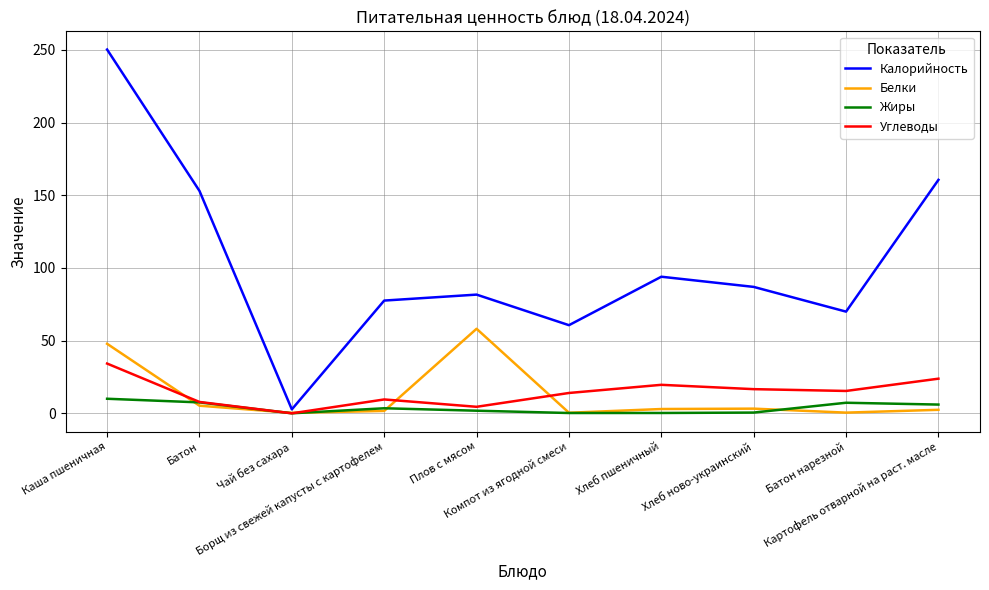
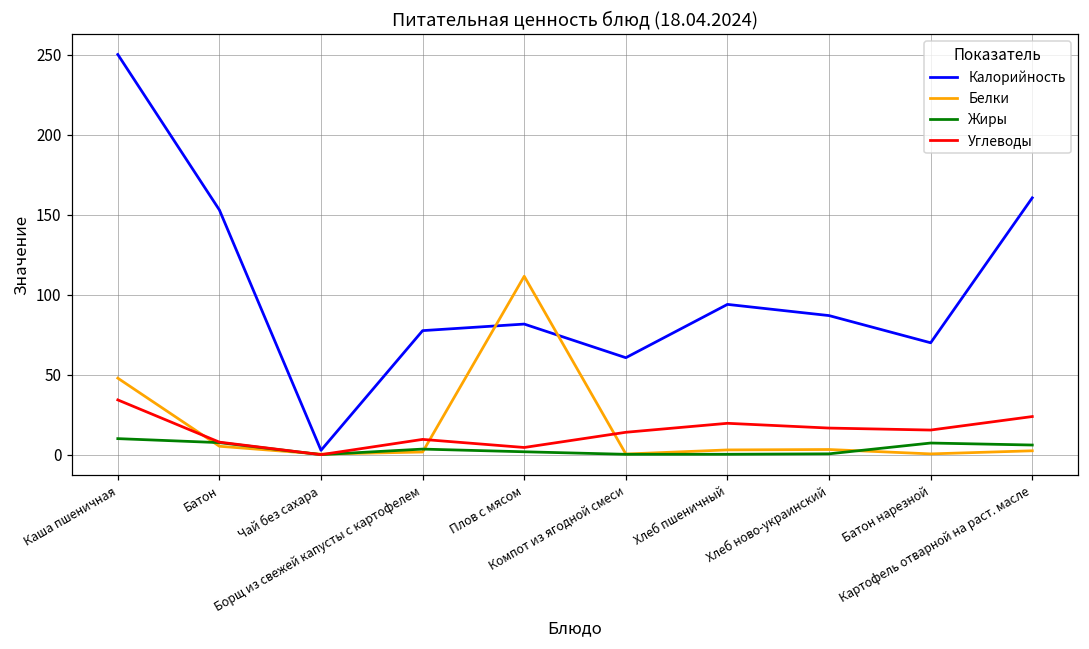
  {
    "Калорийность": {
      "Каша пшеничная": 250,
      "Батон": 153,
      "Чай без сахара": 3,
      "Борщ из свежей капусты с картофелем": 78,
      "Плов с мясом": 82,
      "Компот из ягодной смеси": 61,
      "Хлеб пшеничный": 94,
      "Хлеб ново-украинский": 87,
      "Батон нарезной": 70,
      "Картофель отварной на раст. масле": 161
    },
    "Белки": {
      "Каша пшеничная": 48,
      "Батон": 5,
      "Борщ из свежей капусты с картофелем": 2,
-     "Плов с мясом": 58,
+     "Плов с мясом": 112,
      "Хлеб пшеничный": 3,
      "Хлеб ново-украинский": 3,
      "Батон нарезной": 1,
      "Картофель отварной на раст. масле": 3
    },
    "Жиры": {
      "Каша пшеничная": 10,
      "Борщ из свежей капусты с картофелем": 4,
      "Плов с мясом": 2,
      "Хлеб пшеничный": 0,
      "Хлеб ново-украинский": 1,
      "Батон нарезной": 7,
      "Картофель отварной на раст. масле": 6
    },
    "Углеводы": {
      "Каша пшеничная": 34,
      "Борщ из свежей капусты с картофелем": 10,
      "Плов с мясом": 5,
      "Компот из ягодной смеси": 14,
      "Хлеб пшеничный": 20,
      "Хлеб ново-украинский": 17,
      "Батон нарезной": 15,
      "Картофель отварной на раст. масле": 24
    }
  }
